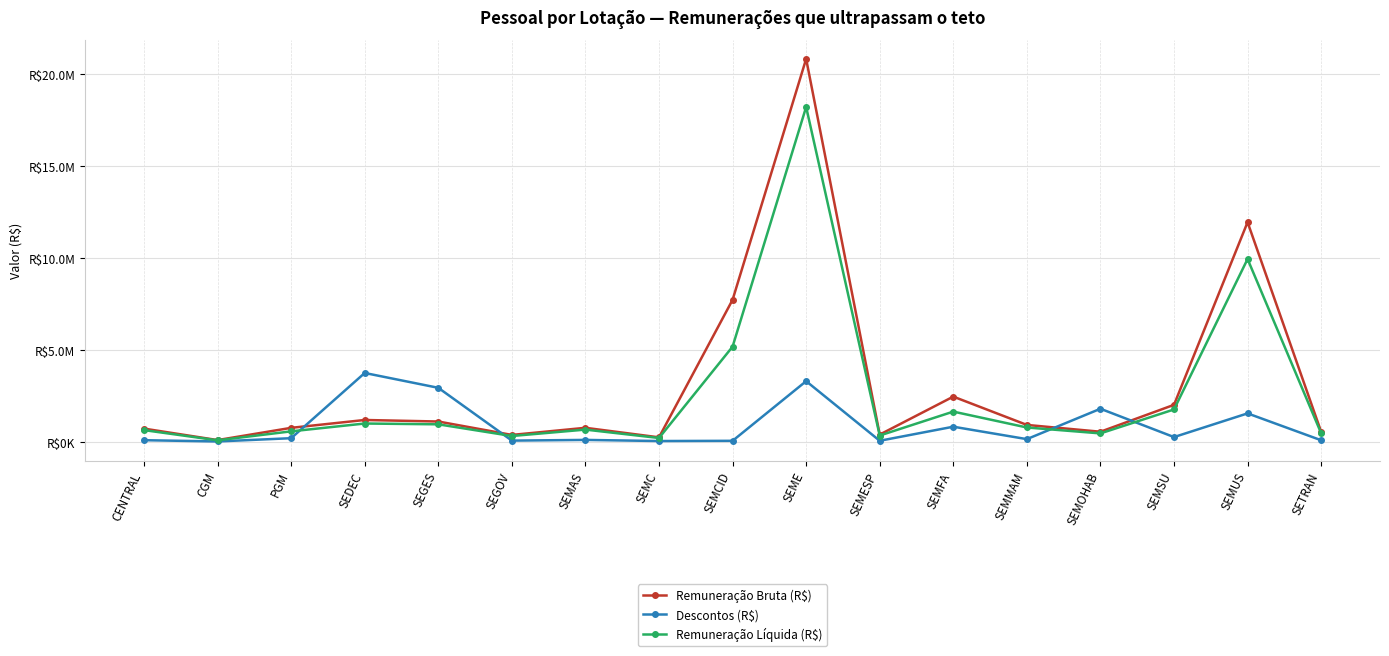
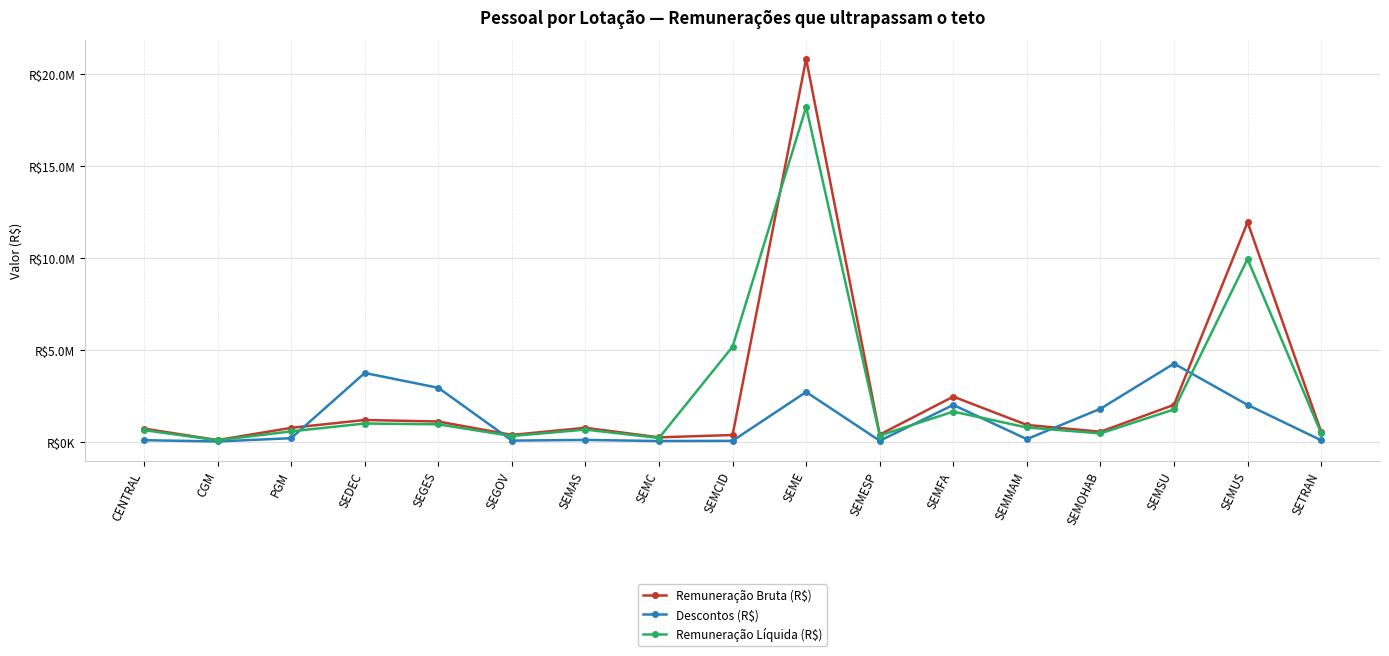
  {
    "Remuneração Bruta (R$)": {
      "PGM": "R$800000",
      "SEDEC": "R$1200000",
      "SEGES": "R$1100000",
-     "SEMCID": "R$7700000",
+     "SEMCID": "R$400000",
      "SEME": "R$20800000",
      "SEMFA": "R$2500000",
      "SEMMAM": "R$900000",
      "SEMSU": "R$2000000",
      "SEMUS": "R$11900000"
    },
    "Descontos (R$)": {
      "CENTRAL": "R$100000",
      "PGM": "R$200000",
      "SEDEC": "R$3700000",
      "SEGES": "R$2900000",
      "SEGOV": "R$100000",
      "SEMAS": "R$100000",
      "SEMC": "R$0",
      "SEMCID": "R$0",
-     "SEME": "R$3300000",
+     "SEME": "R$2700000",
      "SEMESP": "R$100000",
-     "SEMFA": "R$800000",
+     "SEMFA": "R$2000000",
      "SEMMAM": "R$100000",
      "SEMOHAB": "R$1800000",
-     "SEMSU": "R$300000",
-     "SEMUS": "R$1500000",
+     "SEMSU": "R$4200000",
+     "SEMUS": "R$2000000",
      "SETRAN": "R$100000"
    },
    "Remuneração Líquida (R$)": {
      "PGM": "R$600000",
      "SEDEC": "R$1000000",
      "SEGES": "R$900000",
      "SEMCID": "R$5200000",
      "SEME": "R$18200000",
      "SEMFA": "R$1600000",
      "SEMMAM": "R$800000",
      "SEMSU": "R$1800000",
      "SEMUS": "R$9900000"
    }
  }
